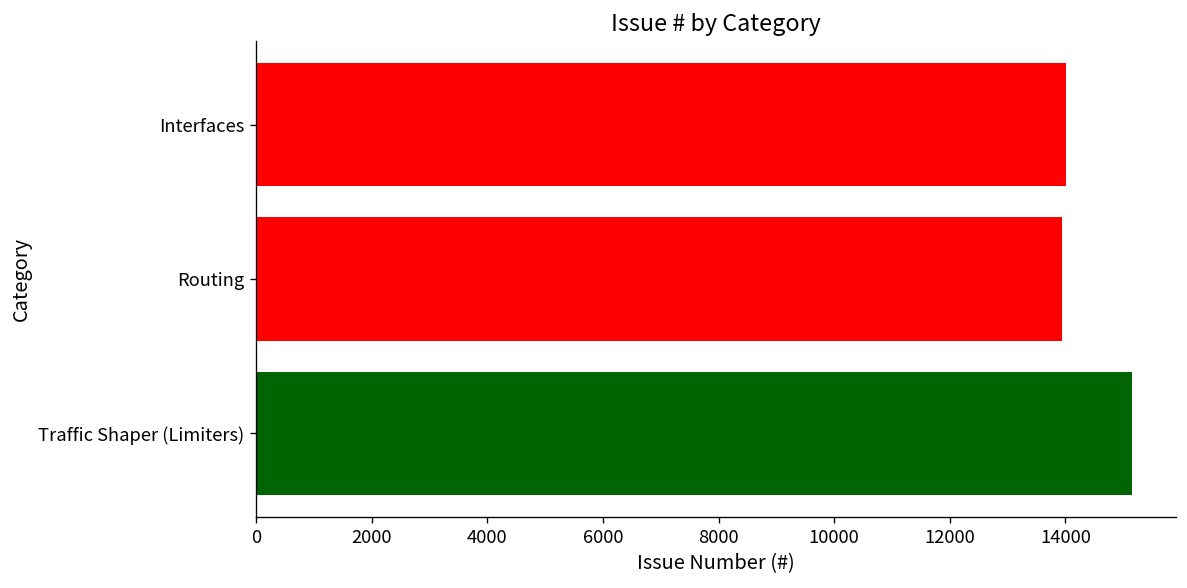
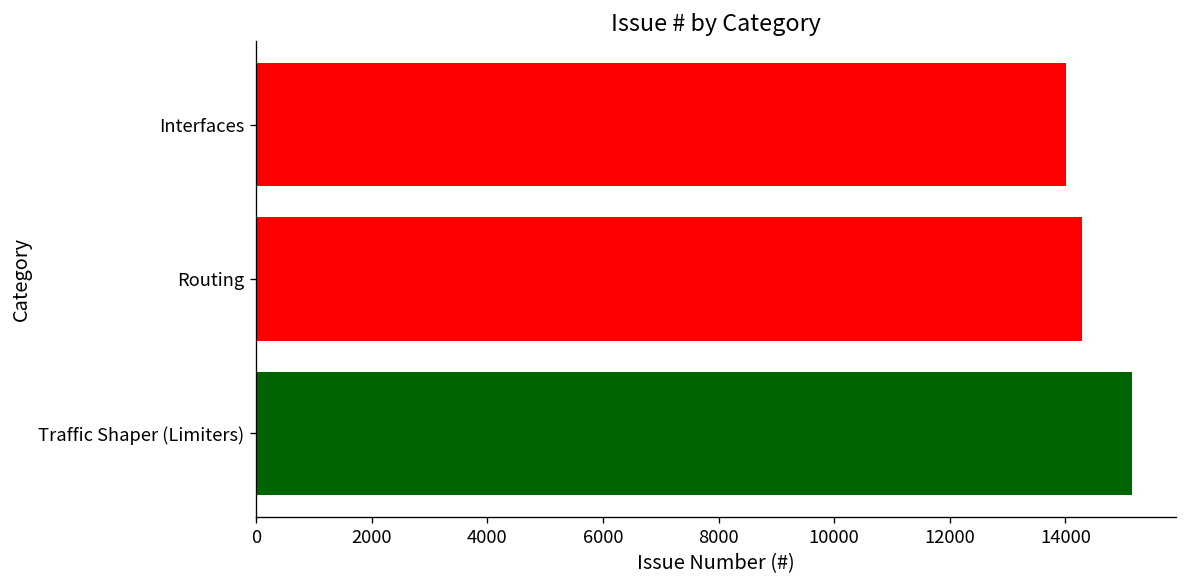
  {
    "Interfaces": 14000,
-   "Routing": 13900,
+   "Routing": 14300,
    "Traffic Shaper (Limiters)": 15200
  }
